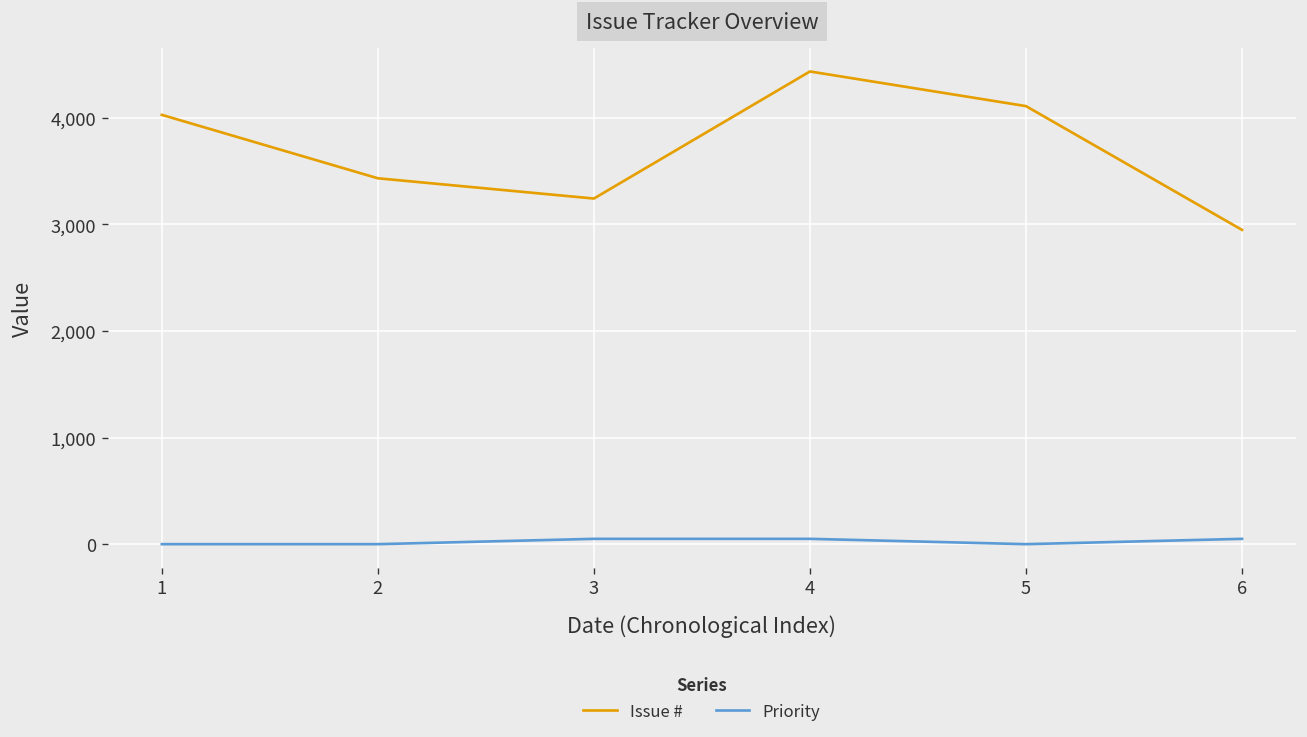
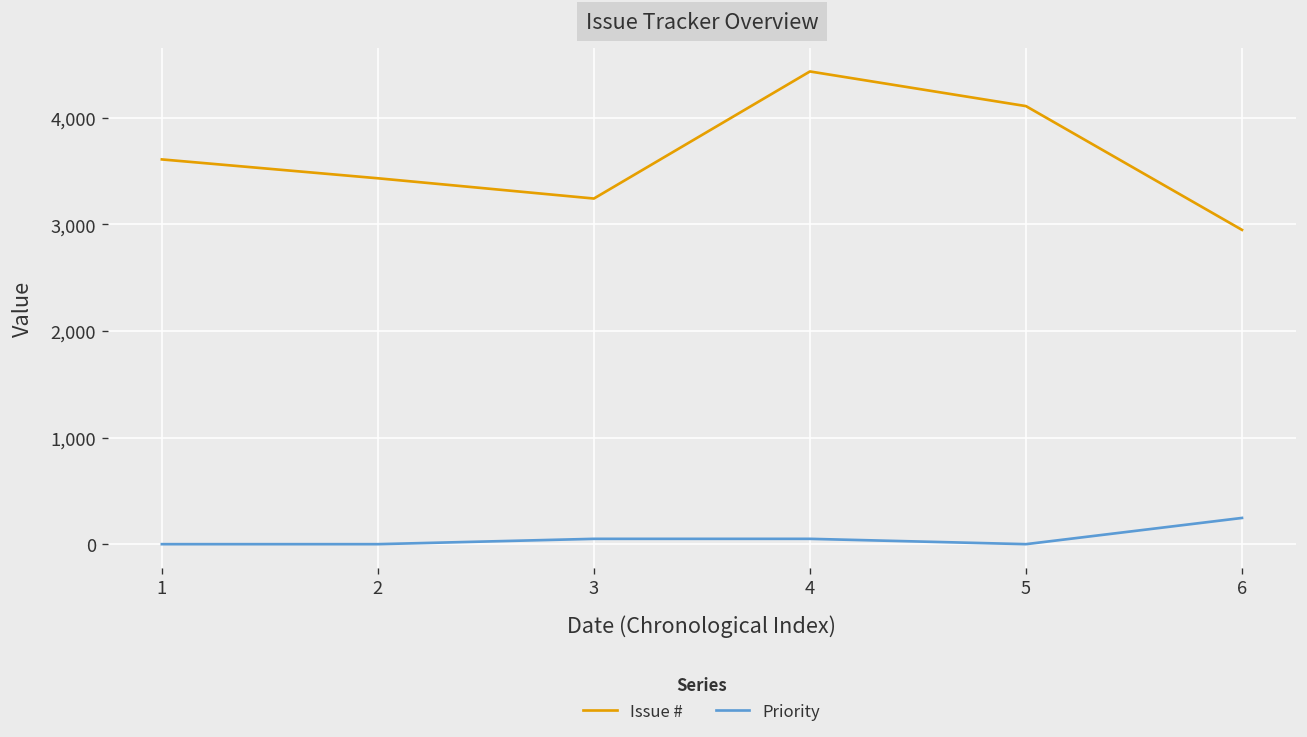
  {
    "Issue #": {
-     "1": "4,000",
+     "1": "3,600",
      "2": "3,400",
      "3": "3,200",
      "4": "4,400",
      "5": "4,100",
      "6": "2,900"
    },
    "Priority": {
      "1": "0",
      "2": "0",
      "3": "100",
      "4": "100",
      "5": "0",
-     "6": "100"
+     "6": "200"
    }
  }
